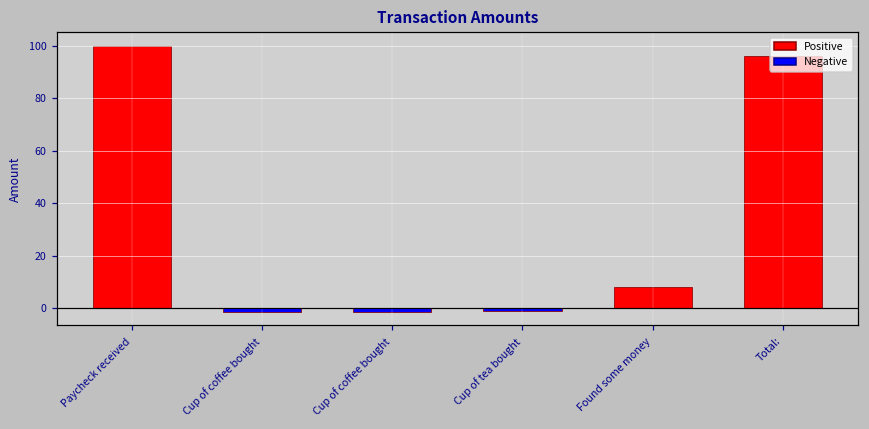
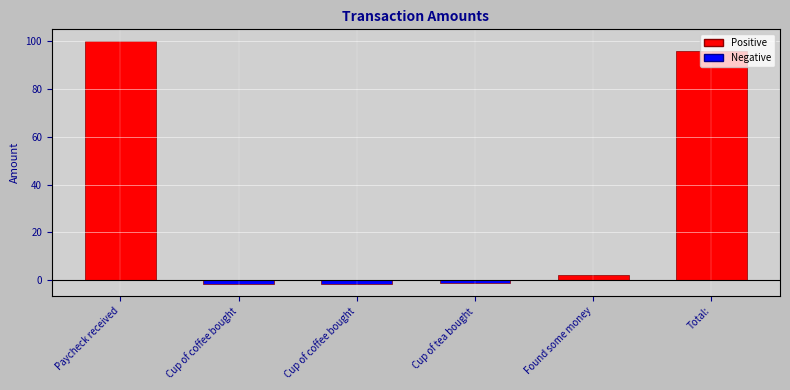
  {
    "Paycheck received": 100,
    "Cup of tea bought": -1,
-   "Found some money": 8
+   "Found some money": 2
  }
